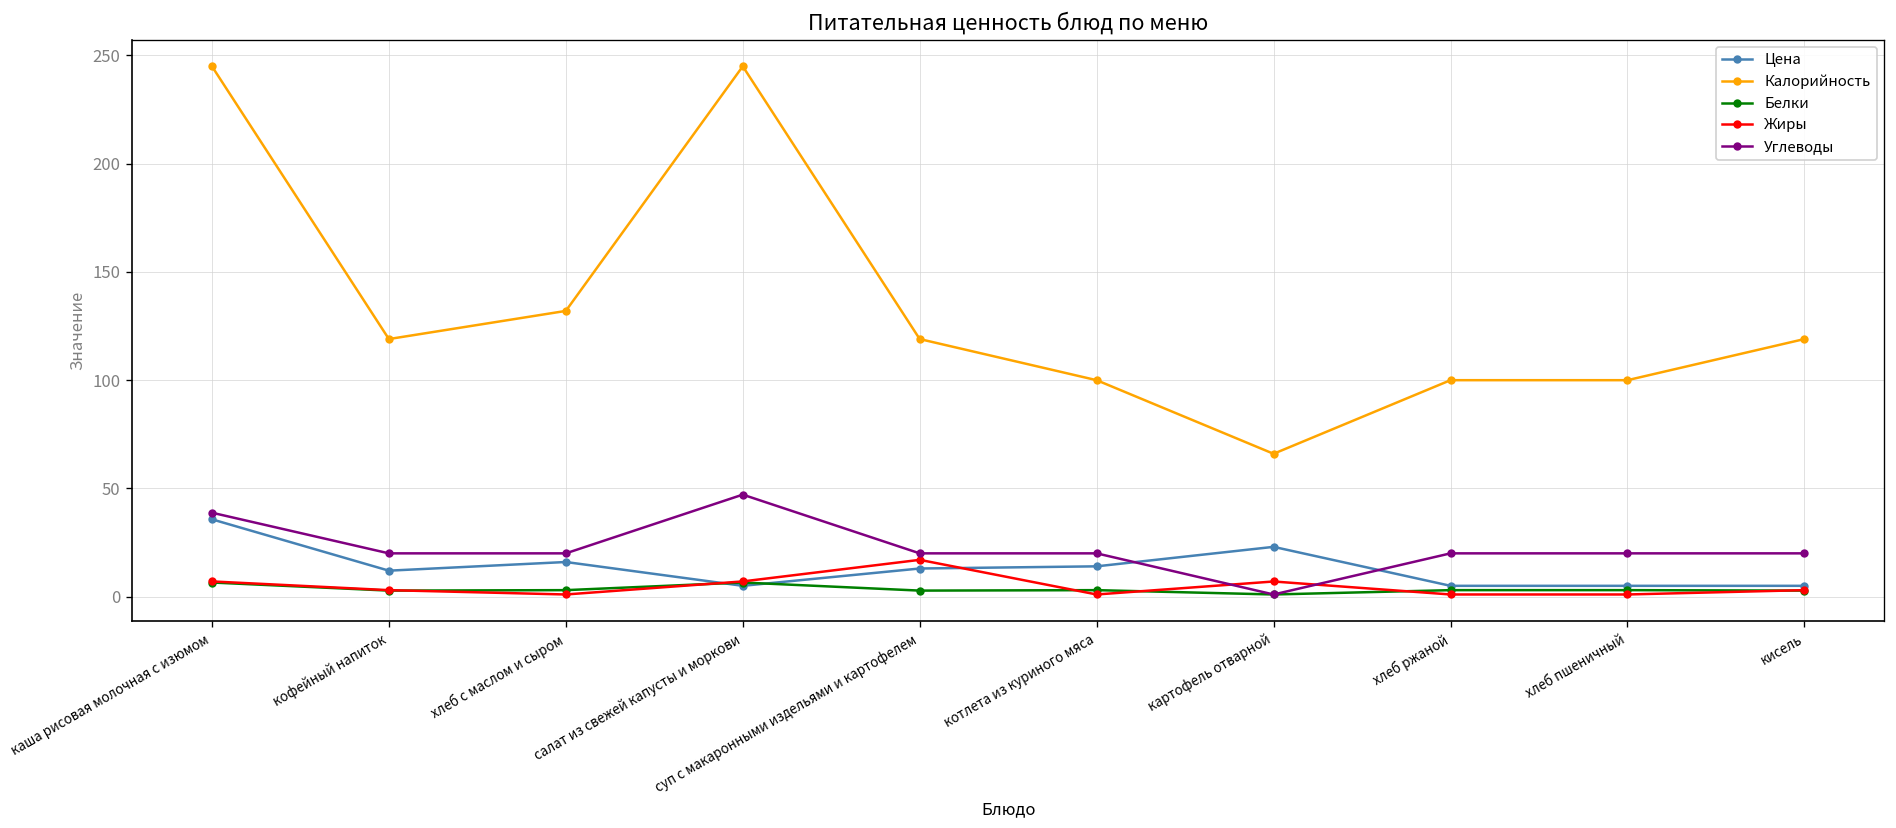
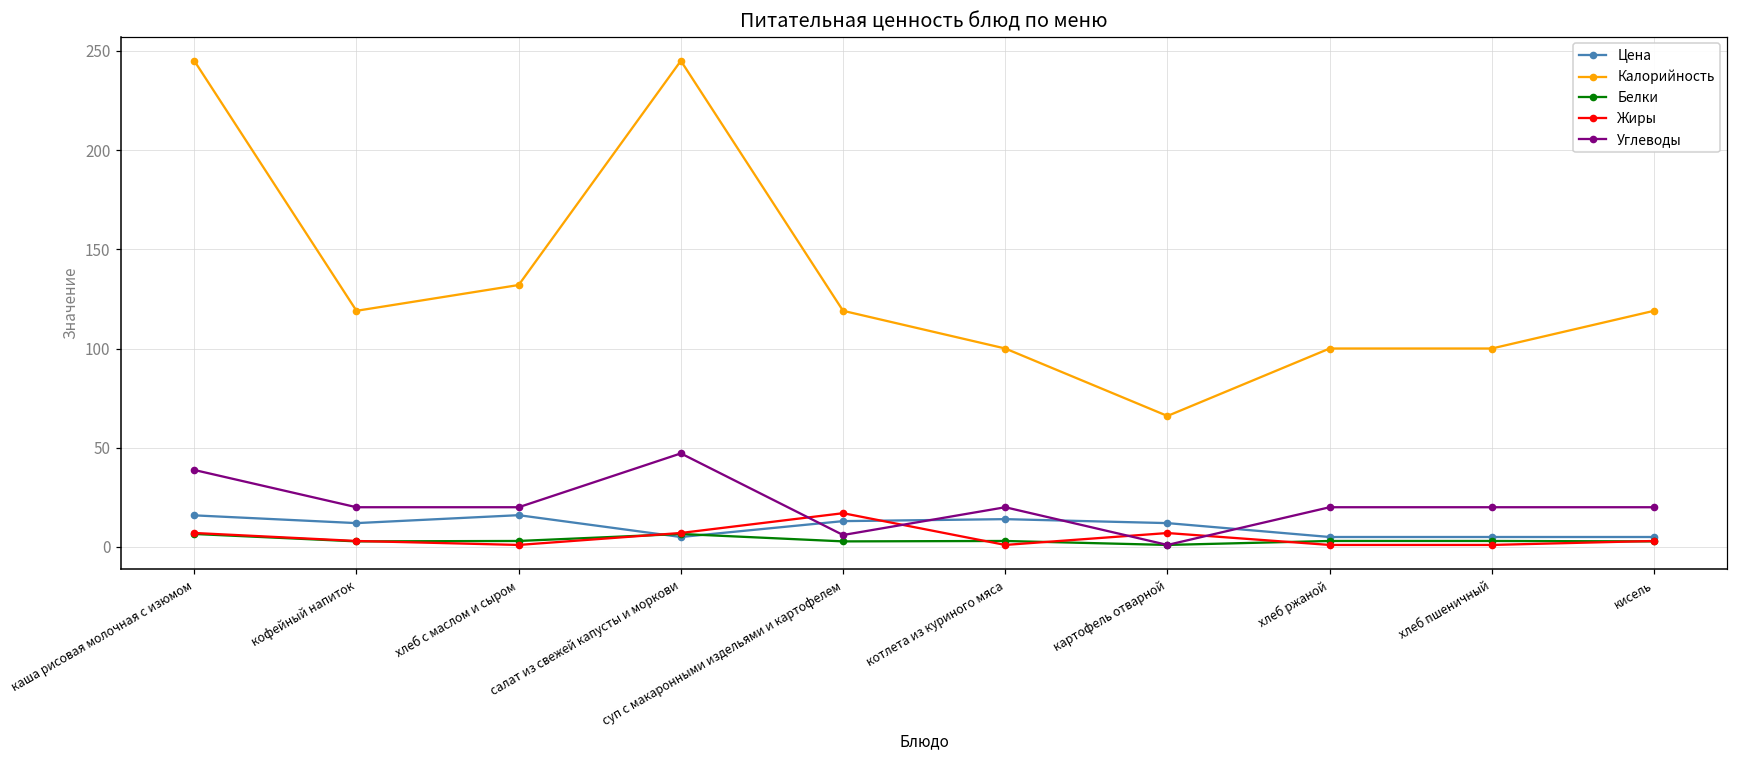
  {
    "Цена": {
-     "каша рисовая молочная с изюмом": 36,
+     "каша рисовая молочная с изюмом": 16,
      "кофейный напиток": 12,
      "хлеб с маслом и сыром": 16,
      "салат из свежей капусты и моркови": 5,
      "суп с макаронными издельями и картофелем": 13,
      "котлета из куриного мяса": 14,
-     "картофель отварной": 23,
+     "картофель отварной": 12,
      "хлеб ржаной": 5,
      "хлеб пшеничный": 5,
      "кисель": 5
    },
    "Калорийность": {
      "каша рисовая молочная с изюмом": 245,
      "кофейный напиток": 119,
      "хлеб с маслом и сыром": 132,
      "салат из свежей капусты и моркови": 245,
      "суп с макаронными издельями и картофелем": 119,
      "котлета из куриного мяса": 100,
      "картофель отварной": 66,
      "хлеб ржаной": 100,
      "хлеб пшеничный": 100,
      "кисель": 119
    },
    "Белки": {
      "хлеб с маслом и сыром": 3,
      "суп с макаронными издельями и картофелем": 3,
      "котлета из куриного мяса": 3,
      "хлеб ржаной": 3,
      "хлеб пшеничный": 3
    },
    "Жиры": {
      "хлеб с маслом и сыром": 1,
      "суп с макаронными издельями и картофелем": 17,
      "котлета из куриного мяса": 1,
      "картофель отварной": 7,
      "хлеб ржаной": 1,
      "хлеб пшеничный": 1
    },
    "Углеводы": {
      "каша рисовая молочная с изюмом": 39,
      "кофейный напиток": 20,
      "хлеб с маслом и сыром": 20,
      "салат из свежей капусты и моркови": 47,
-     "суп с макаронными издельями и картофелем": 20,
+     "суп с макаронными издельями и картофелем": 6,
      "котлета из куриного мяса": 20,
      "хлеб ржаной": 20,
      "хлеб пшеничный": 20,
      "кисель": 20
    }
  }
